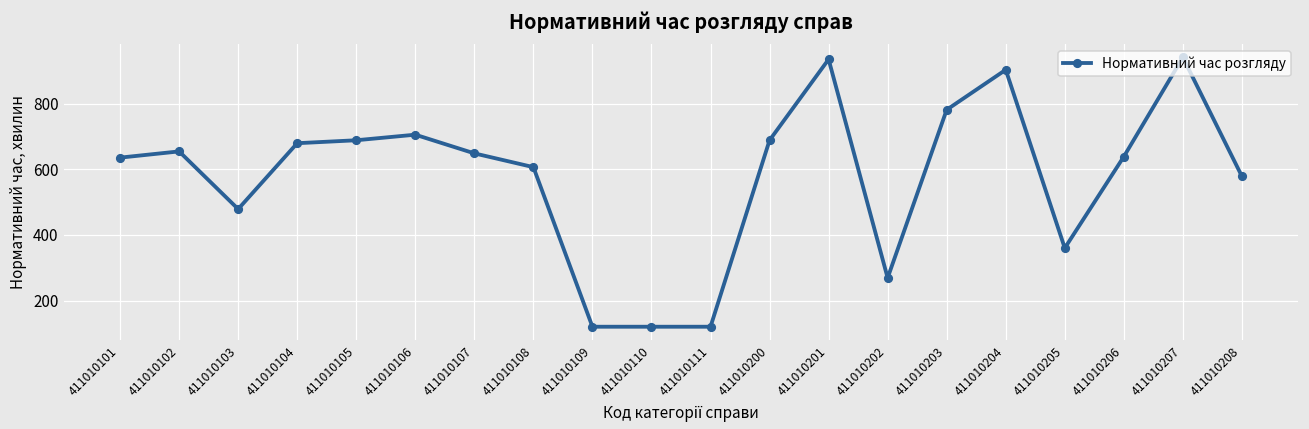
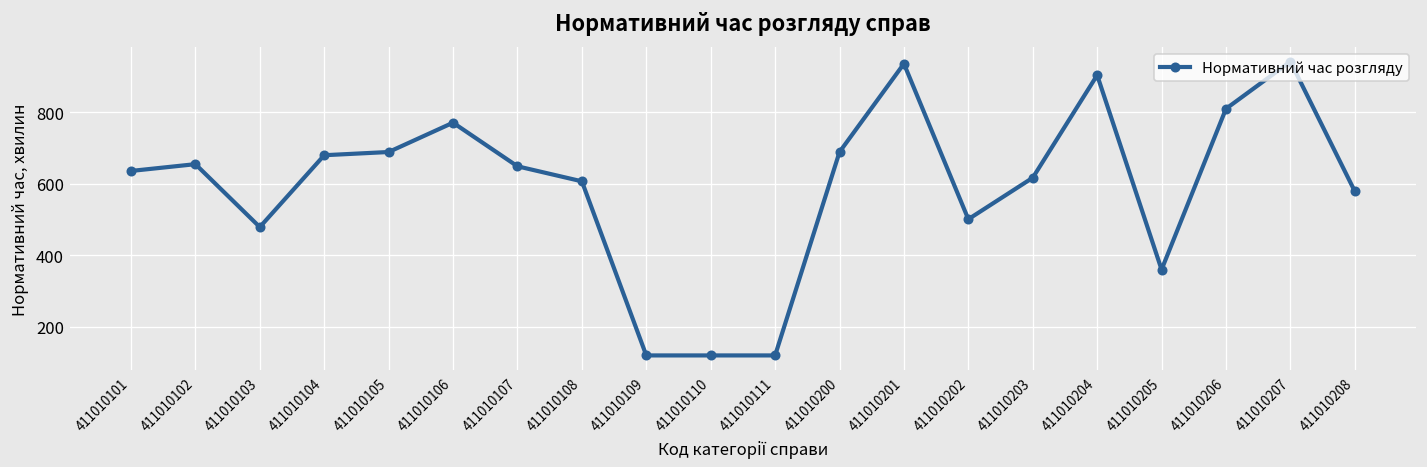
  {
    "411010101": 640,
    "411010102": 660,
    "411010103": 480,
    "411010104": 680,
    "411010105": 690,
-   "411010106": 710,
+   "411010106": 770,
    "411010107": 650,
    "411010108": 610,
    "411010109": 120,
    "411010110": 120,
    "411010111": 120,
    "411010200": 690,
    "411010201": 940,
-   "411010202": 270,
-   "411010203": 780,
+   "411010202": 500,
+   "411010203": 620,
    "411010204": 900,
    "411010205": 360,
-   "411010206": 640,
+   "411010206": 810,
    "411010208": 580
  }
